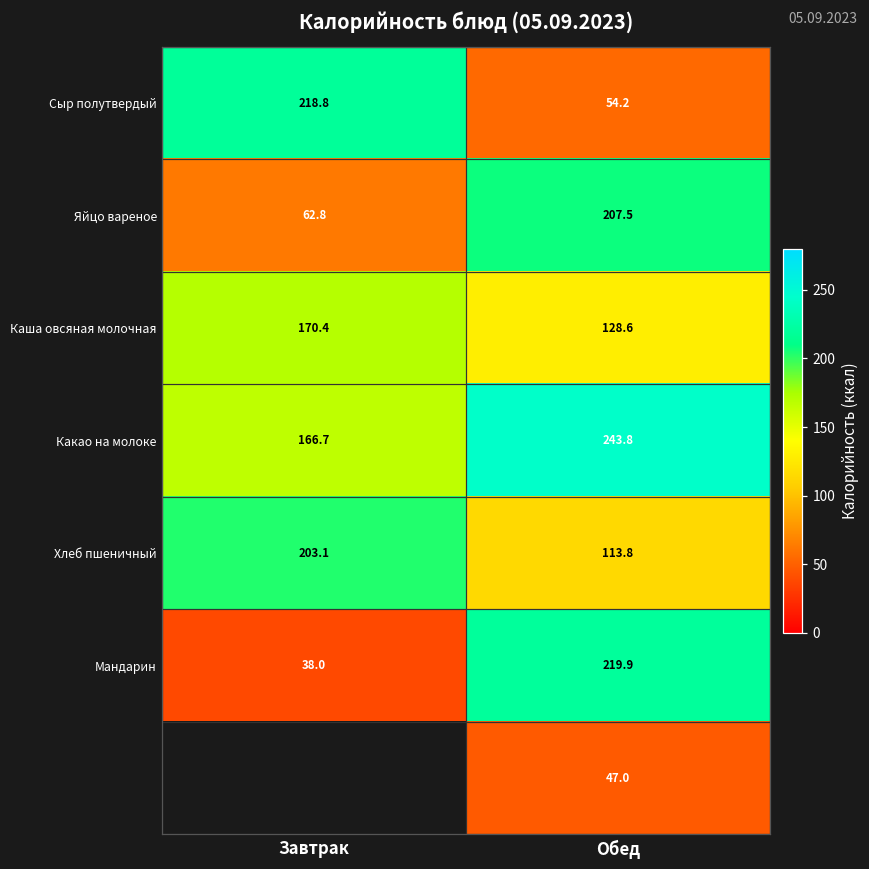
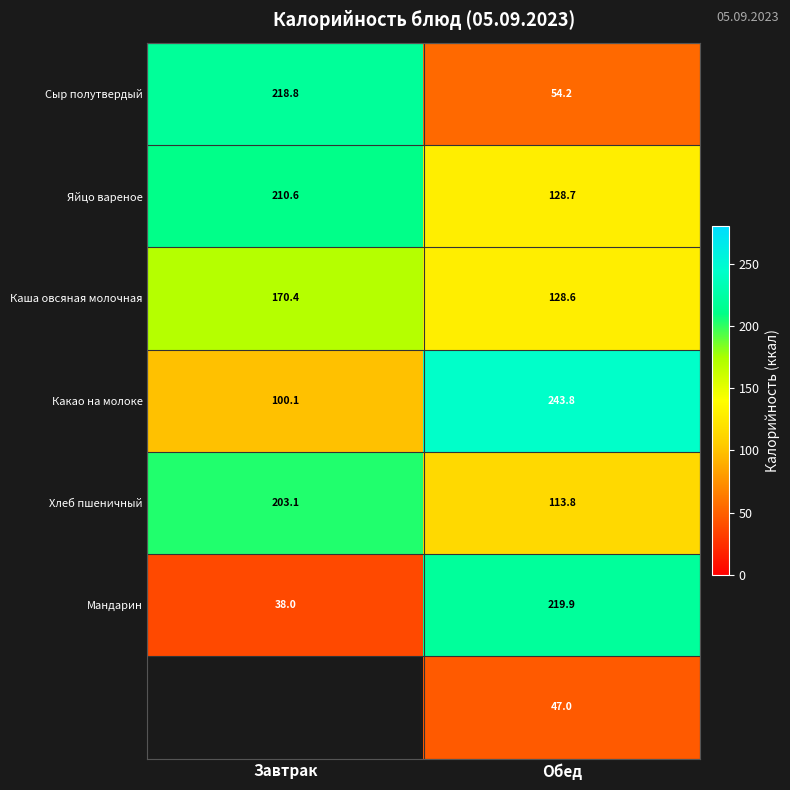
  {
    "Сыр полутвердый": {
      "Завтрак": 218.8,
      "Обед": 54.2
    },
    "Яйцо вареное": {
-     "Завтрак": 62.8,
-     "Обед": 207.5
+     "Завтрак": 210.6,
+     "Обед": 128.7
    },
    "Каша овсяная молочная": {
      "Завтрак": 170.4,
      "Обед": 128.6
    },
    "Какао на молоке": {
-     "Завтрак": 166.7,
+     "Завтрак": 100.1,
      "Обед": 243.8
    },
    "Хлеб пшеничный": {
      "Завтрак": 203.1,
      "Обед": 113.8
    },
    "Мандарин": {
      "Завтрак": 38.0,
      "Обед": 219.9
    }
  }
